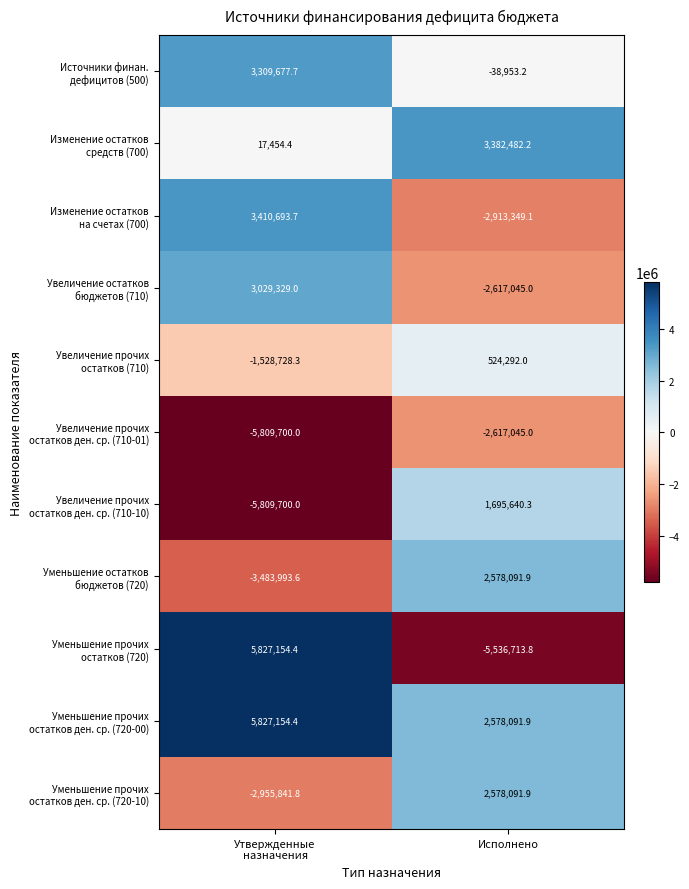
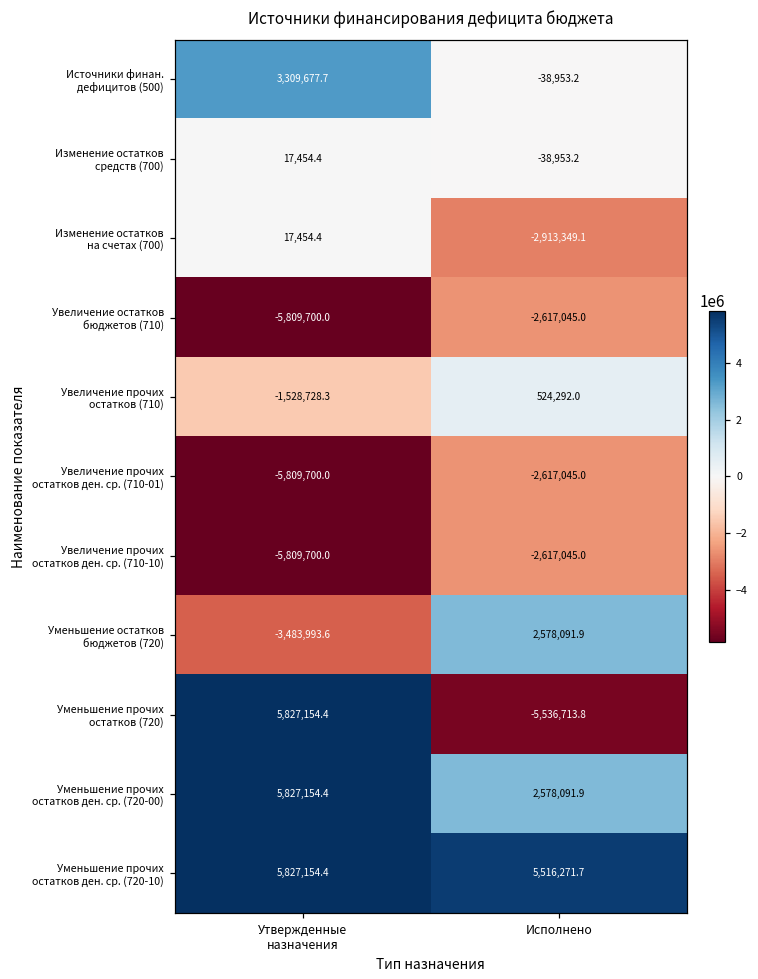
  {
    "Источники финан. дефицитов (500)": {
      "Утвержденные назначения": "3,309,677.7",
      "Исполнено": "-38,953.2"
    },
    "Изменение остатков средств (700)": {
      "Утвержденные назначения": "17,454.4",
-     "Исполнено": "3,382,482.2"
+     "Исполнено": "-38,953.2"
    },
    "Изменение остатков на счетах (700)": {
-     "Утвержденные назначения": "3,410,693.7",
+     "Утвержденные назначения": "17,454.4",
      "Исполнено": "-2,913,349.1"
    },
    "Увеличение остатков бюджетов (710)": {
-     "Утвержденные назначения": "3,029,329.0",
+     "Утвержденные назначения": "-5,809,700.0",
      "Исполнено": "-2,617,045.0"
    },
    "Увеличение прочих остатков (710)": {
      "Утвержденные назначения": "-1,528,728.3",
      "Исполнено": "524,292.0"
    },
    "Увеличение прочих остатков ден. ср. (710-01)": {
      "Утвержденные назначения": "-5,809,700.0",
      "Исполнено": "-2,617,045.0"
    },
    "Увеличение прочих остатков ден. ср. (710-10)": {
      "Утвержденные назначения": "-5,809,700.0",
-     "Исполнено": "1,695,640.3"
+     "Исполнено": "-2,617,045.0"
    },
    "Уменьшение остатков бюджетов (720)": {
      "Утвержденные назначения": "-3,483,993.6",
      "Исполнено": "2,578,091.9"
    },
    "Уменьшение прочих остатков (720)": {
      "Утвержденные назначения": "5,827,154.4",
      "Исполнено": "-5,536,713.8"
    },
    "Уменьшение прочих остатков ден. ср. (720-00)": {
      "Утвержденные назначения": "5,827,154.4",
      "Исполнено": "2,578,091.9"
    },
    "Уменьшение прочих остатков ден. ср. (720-10)": {
-     "Утвержденные назначения": "-2,955,841.8",
-     "Исполнено": "2,578,091.9"
+     "Утвержденные назначения": "5,827,154.4",
+     "Исполнено": "5,516,271.7"
    }
  }
